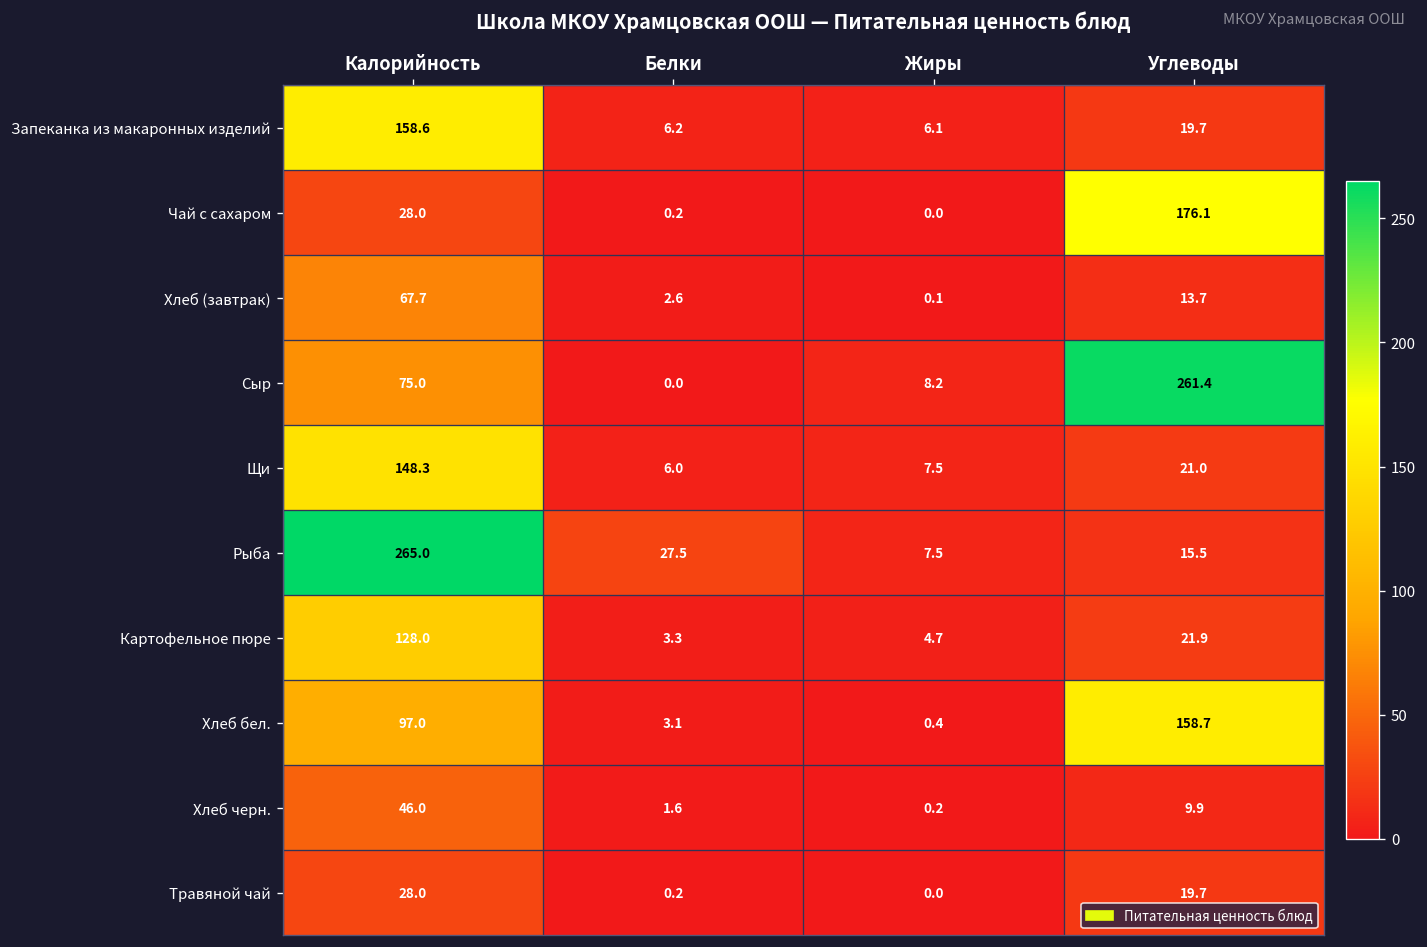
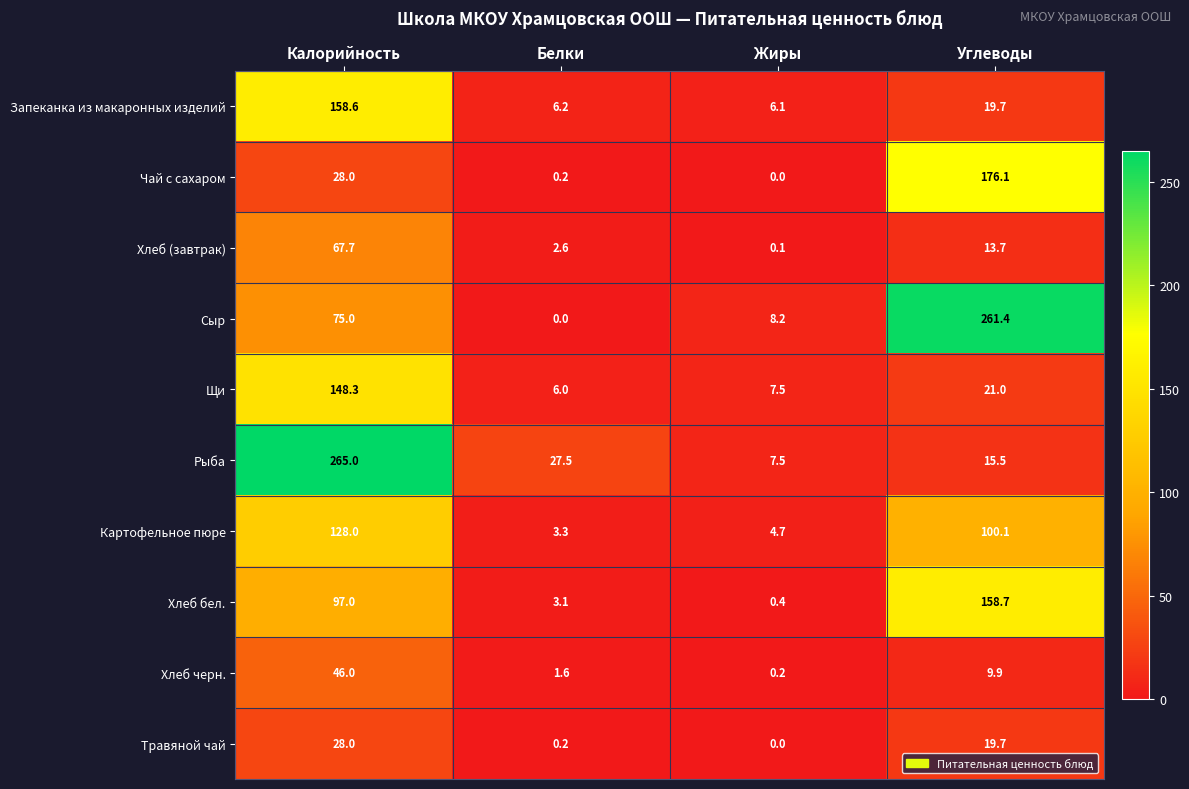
  {
    "Запеканка из макаронных изделий": {
      "Калорийность": 158.6,
      "Белки": 6.2,
      "Жиры": 6.1,
      "Углеводы": 19.7
    },
    "Чай с сахаром": {
      "Калорийность": 28.0,
      "Белки": 0.2,
      "Жиры": 0.0,
      "Углеводы": 176.1
    },
    "Хлеб (завтрак)": {
      "Калорийность": 67.7,
      "Белки": 2.6,
      "Жиры": 0.1,
      "Углеводы": 13.7
    },
    "Сыр": {
      "Калорийность": 75.0,
      "Белки": 0.0,
      "Жиры": 8.2,
      "Углеводы": 261.4
    },
    "Щи": {
      "Калорийность": 148.3,
      "Белки": 6.0,
      "Жиры": 7.5,
      "Углеводы": 21.0
    },
    "Рыба": {
      "Калорийность": 265.0,
      "Белки": 27.5,
      "Жиры": 7.5,
      "Углеводы": 15.5
    },
    "Картофельное пюре": {
      "Калорийность": 128.0,
      "Белки": 3.3,
      "Жиры": 4.7,
-     "Углеводы": 21.9
+     "Углеводы": 100.1
    },
    "Хлеб бел.": {
      "Калорийность": 97.0,
      "Белки": 3.1,
      "Жиры": 0.4,
      "Углеводы": 158.7
    },
    "Хлеб черн.": {
      "Калорийность": 46.0,
      "Белки": 1.6,
      "Жиры": 0.2,
      "Углеводы": 9.9
    },
    "Травяной чай": {
      "Калорийность": 28.0,
      "Белки": 0.2,
      "Жиры": 0.0,
      "Углеводы": 19.7
    }
  }
